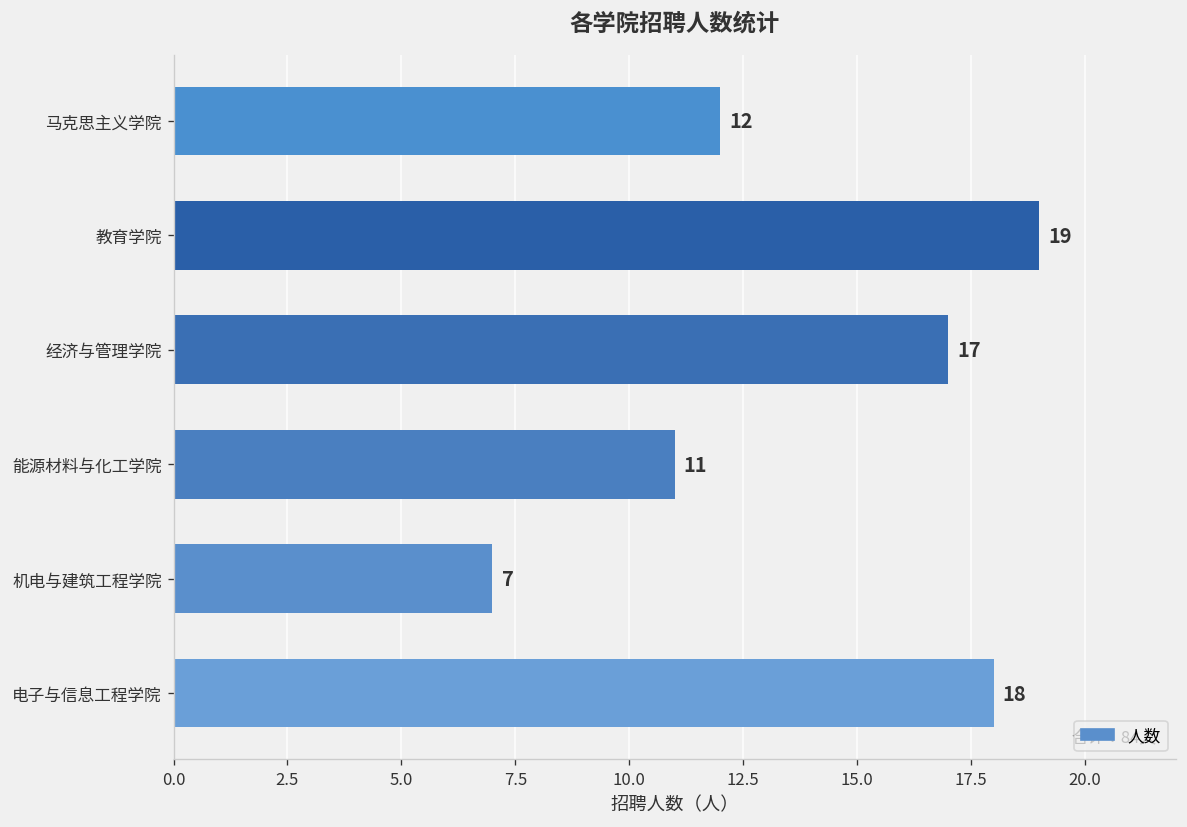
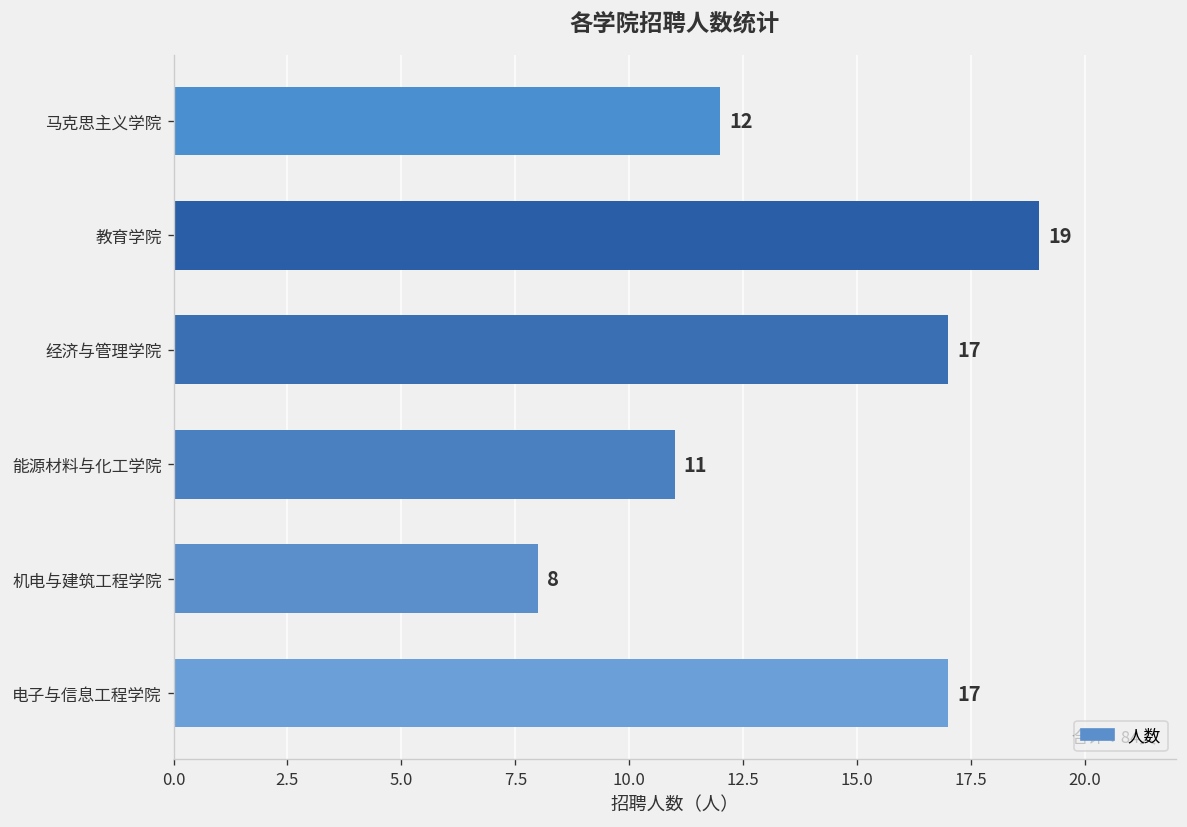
  {
    "马克思主义学院": 12,
    "教育学院": 19,
    "经济与管理学院": 17,
    "能源材料与化工学院": 11,
-   "机电与建筑工程学院": 7,
-   "电子与信息工程学院": 18
+   "机电与建筑工程学院": 8,
+   "电子与信息工程学院": 17
  }
